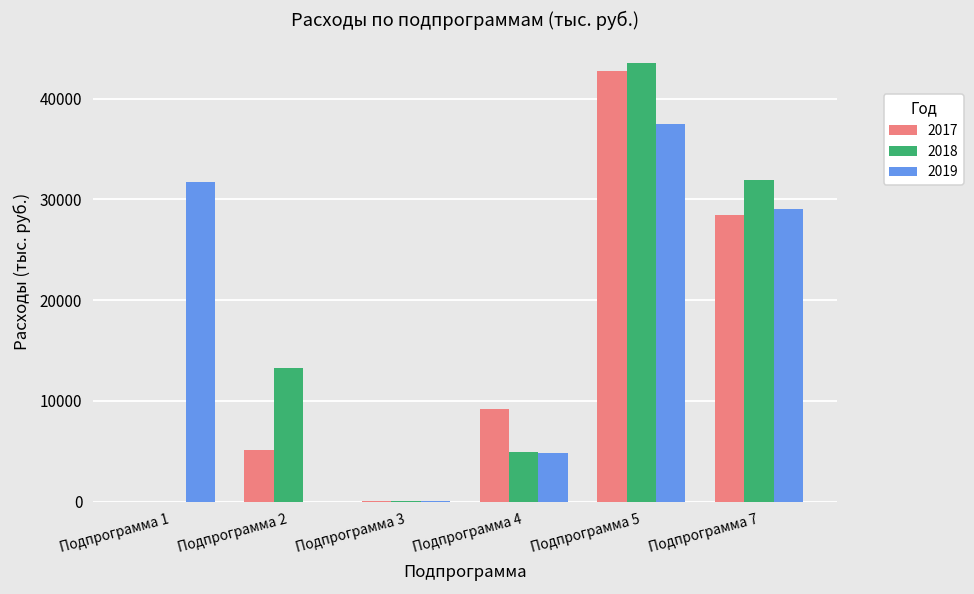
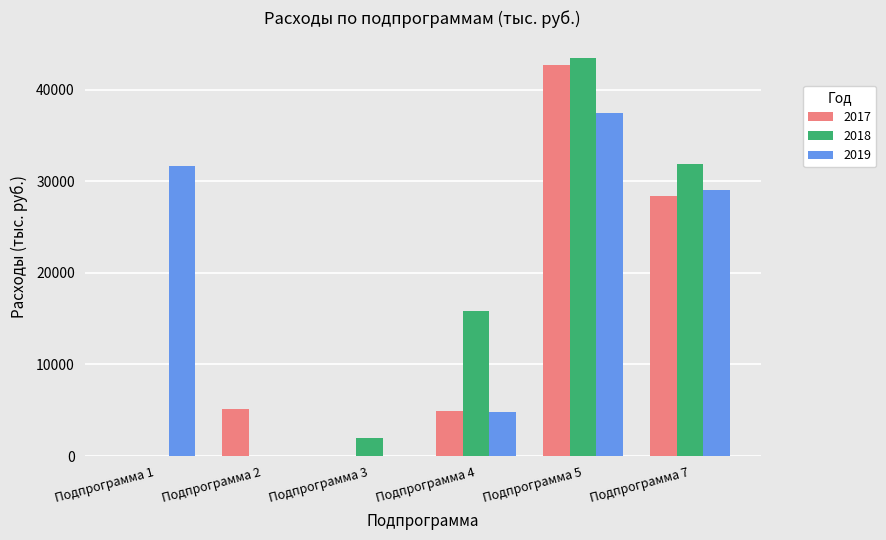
  {
    "2017": {
      "Подпрограмма 1": 0,
      "Подпрограмма 2": 5000,
-     "Подпрограмма 4": 9000,
+     "Подпрограмма 4": 5000,
      "Подпрограмма 5": 43000,
      "Подпрограмма 7": 28000
    },
    "2018": {
-     "Подпрограмма 2": 13000,
-     "Подпрограмма 3": 0,
-     "Подпрограмма 4": 5000,
+     "Подпрограмма 2": 0,
+     "Подпрограмма 3": 2000,
+     "Подпрограмма 4": 16000,
      "Подпрограмма 5": 44000,
      "Подпрограмма 7": 32000
    },
    "2019": {
      "Подпрограмма 1": 32000,
      "Подпрограмма 4": 5000,
      "Подпрограмма 5": 37000,
      "Подпрограмма 7": 29000
    }
  }
